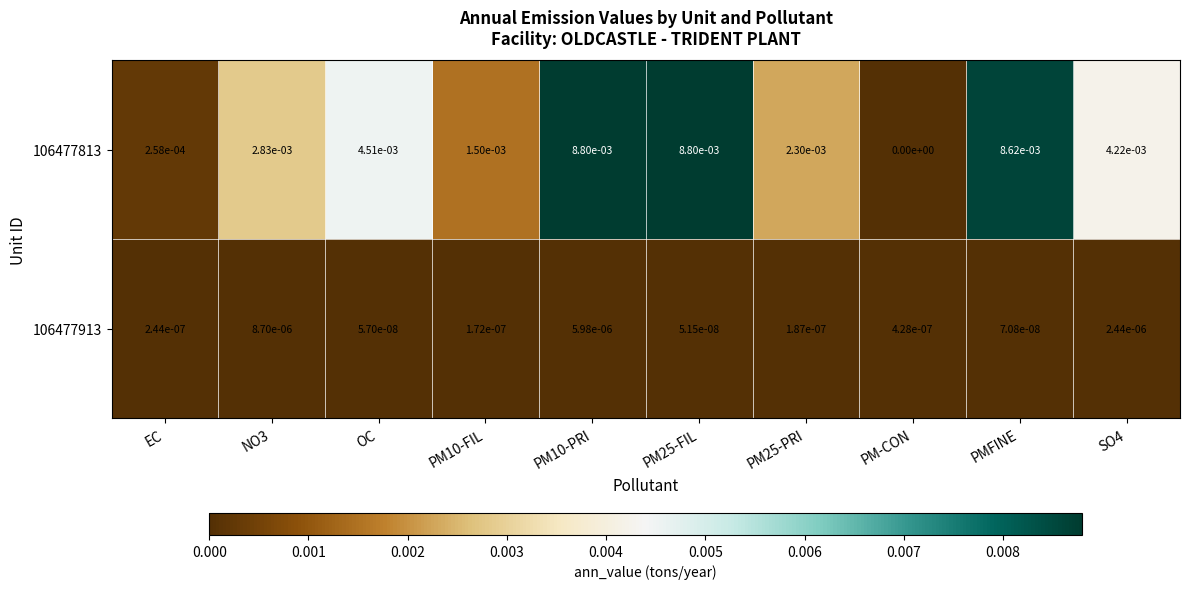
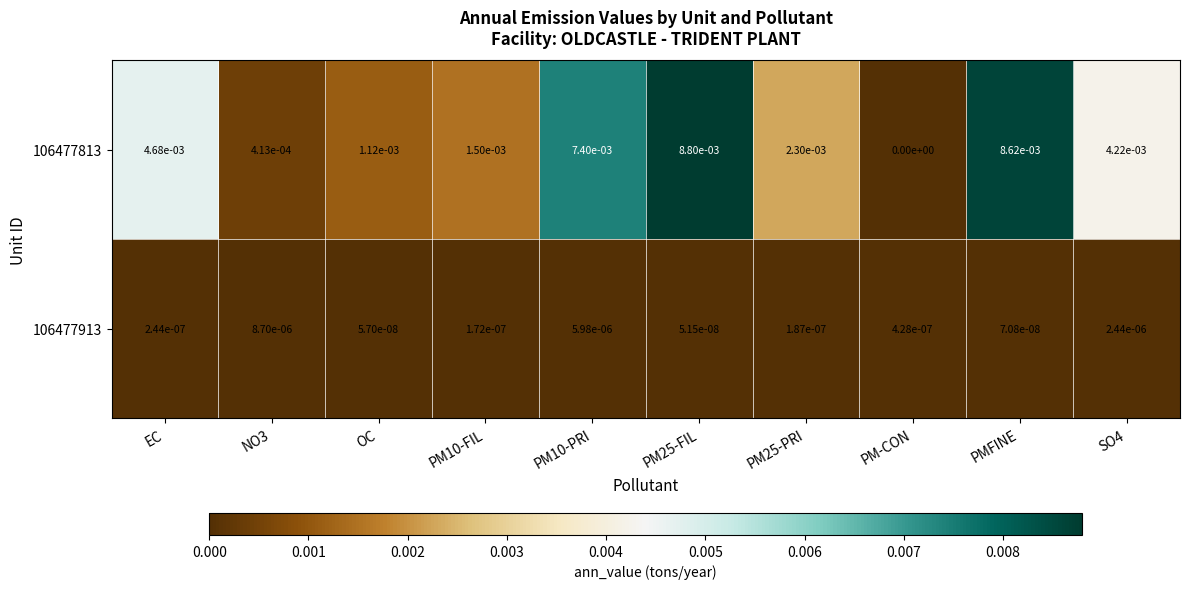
  {
    "106477813": {
-     "EC": "2.58e-04",
-     "NO3": "2.83e-03",
-     "OC": "4.51e-03",
+     "EC": "4.68e-03",
+     "NO3": "4.13e-04",
+     "OC": "1.12e-03",
      "PM10-FIL": "1.50e-03",
-     "PM10-PRI": "8.80e-03",
+     "PM10-PRI": "7.40e-03",
      "PM25-FIL": "8.80e-03",
      "PM25-PRI": "2.30e-03",
      "PM-CON": "0.00e+00",
      "PMFINE": "8.62e-03",
      "SO4": "4.22e-03"
    },
    "106477913": {
      "EC": "2.44e-07",
      "NO3": "8.70e-06",
      "OC": "5.70e-08",
      "PM10-FIL": "1.72e-07",
      "PM10-PRI": "5.98e-06",
      "PM25-FIL": "5.15e-08",
      "PM25-PRI": "1.87e-07",
      "PM-CON": "4.28e-07",
      "PMFINE": "7.08e-08",
      "SO4": "2.44e-06"
    }
  }
